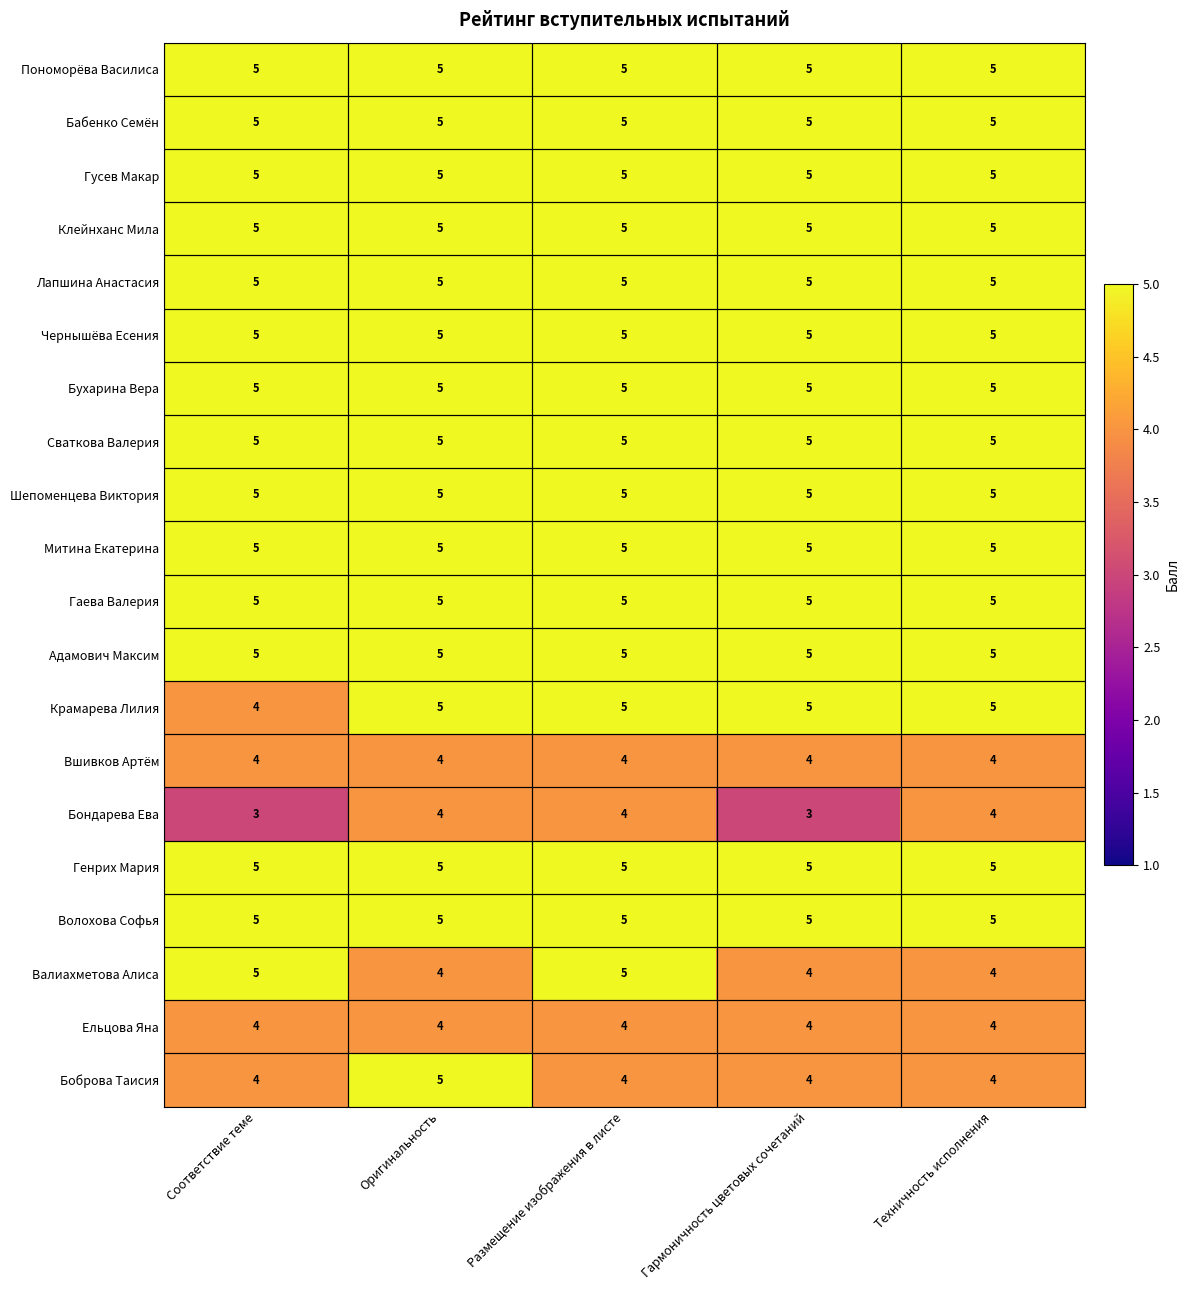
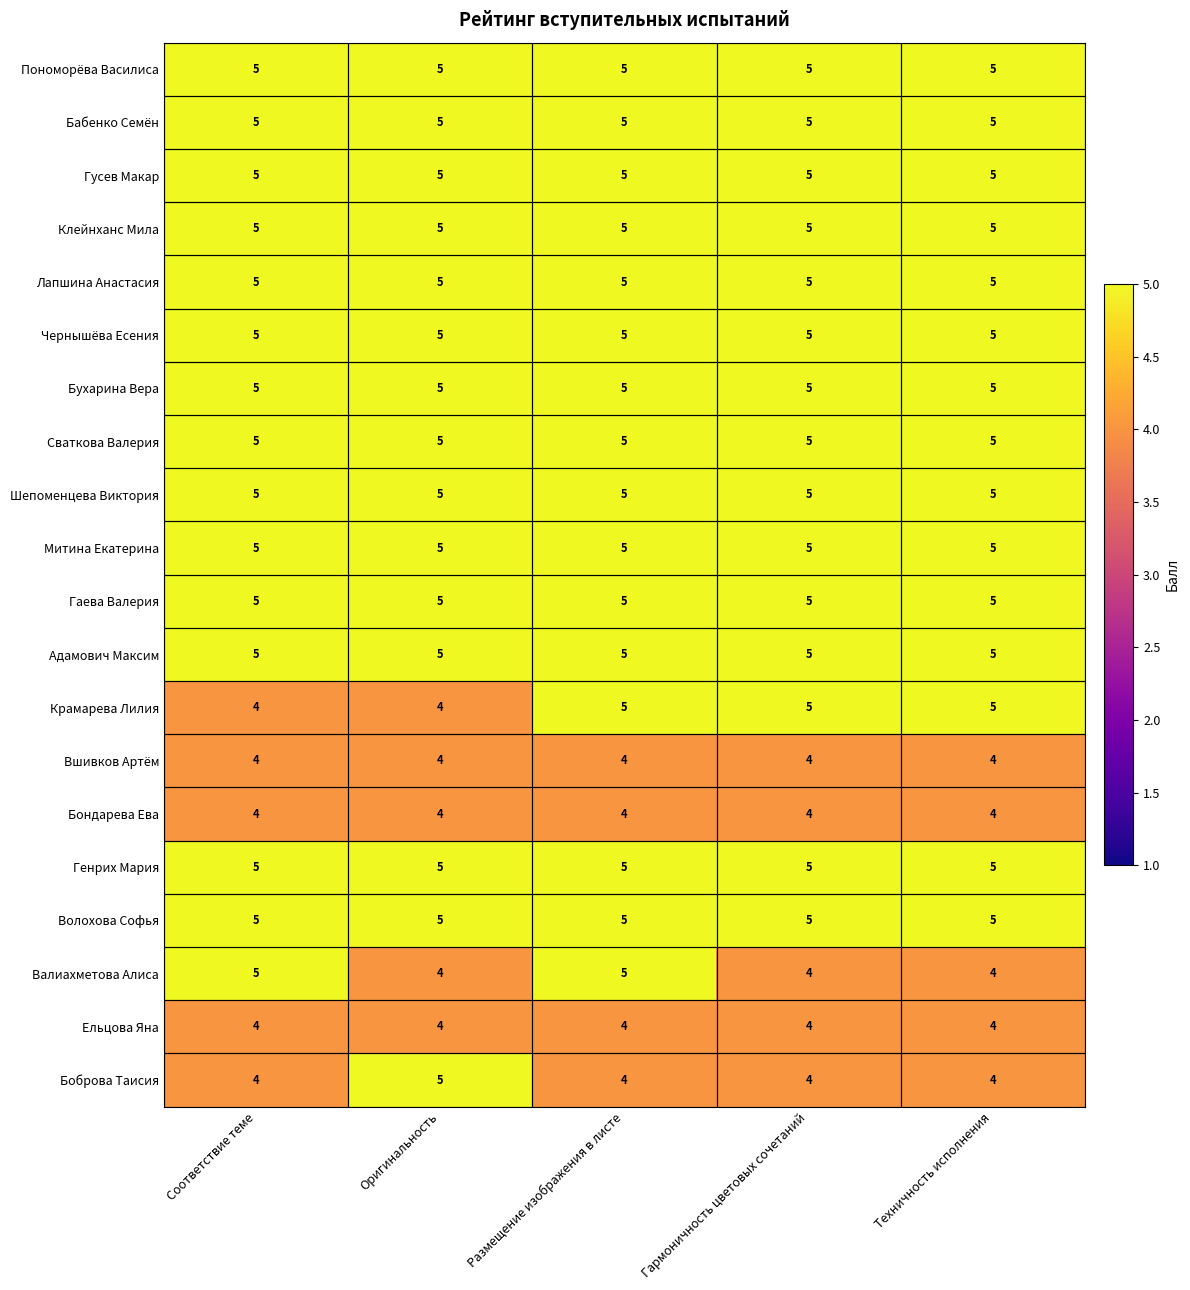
  {
    "Пономорёва Василиса": {
      "Соответствие теме": 5,
      "Оригинальность": 5,
      "Размещение изображения в листе": 5,
      "Гармоничность цветовых сочетаний": 5,
      "Техничность исполнения": 5
    },
    "Бабенко Семён": {
      "Соответствие теме": 5,
      "Оригинальность": 5,
      "Размещение изображения в листе": 5,
      "Гармоничность цветовых сочетаний": 5,
      "Техничность исполнения": 5
    },
    "Гусев Макар": {
      "Соответствие теме": 5,
      "Оригинальность": 5,
      "Размещение изображения в листе": 5,
      "Гармоничность цветовых сочетаний": 5,
      "Техничность исполнения": 5
    },
    "Клейнханс Мила": {
      "Соответствие теме": 5,
      "Оригинальность": 5,
      "Размещение изображения в листе": 5,
      "Гармоничность цветовых сочетаний": 5,
      "Техничность исполнения": 5
    },
    "Лапшина Анастасия": {
      "Соответствие теме": 5,
      "Оригинальность": 5,
      "Размещение изображения в листе": 5,
      "Гармоничность цветовых сочетаний": 5,
      "Техничность исполнения": 5
    },
    "Чернышёва Есения": {
      "Соответствие теме": 5,
      "Оригинальность": 5,
      "Размещение изображения в листе": 5,
      "Гармоничность цветовых сочетаний": 5,
      "Техничность исполнения": 5
    },
    "Бухарина Вера": {
      "Соответствие теме": 5,
      "Оригинальность": 5,
      "Размещение изображения в листе": 5,
      "Гармоничность цветовых сочетаний": 5,
      "Техничность исполнения": 5
    },
    "Сваткова Валерия": {
      "Соответствие теме": 5,
      "Оригинальность": 5,
      "Размещение изображения в листе": 5,
      "Гармоничность цветовых сочетаний": 5,
      "Техничность исполнения": 5
    },
    "Шепоменцева Виктория": {
      "Соответствие теме": 5,
      "Оригинальность": 5,
      "Размещение изображения в листе": 5,
      "Гармоничность цветовых сочетаний": 5,
      "Техничность исполнения": 5
    },
    "Митина Екатерина": {
      "Соответствие теме": 5,
      "Оригинальность": 5,
      "Размещение изображения в листе": 5,
      "Гармоничность цветовых сочетаний": 5,
      "Техничность исполнения": 5
    },
    "Гаева Валерия": {
      "Соответствие теме": 5,
      "Оригинальность": 5,
      "Размещение изображения в листе": 5,
      "Гармоничность цветовых сочетаний": 5,
      "Техничность исполнения": 5
    },
    "Адамович Максим": {
      "Соответствие теме": 5,
      "Оригинальность": 5,
      "Размещение изображения в листе": 5,
      "Гармоничность цветовых сочетаний": 5,
      "Техничность исполнения": 5
    },
    "Крамарева Лилия": {
      "Соответствие теме": 4,
-     "Оригинальность": 5,
+     "Оригинальность": 4,
      "Размещение изображения в листе": 5,
      "Гармоничность цветовых сочетаний": 5,
      "Техничность исполнения": 5
    },
    "Вшивков Артём": {
      "Соответствие теме": 4,
      "Оригинальность": 4,
      "Размещение изображения в листе": 4,
      "Гармоничность цветовых сочетаний": 4,
      "Техничность исполнения": 4
    },
    "Бондарева Ева": {
-     "Соответствие теме": 3,
+     "Соответствие теме": 4,
      "Оригинальность": 4,
      "Размещение изображения в листе": 4,
-     "Гармоничность цветовых сочетаний": 3,
+     "Гармоничность цветовых сочетаний": 4,
      "Техничность исполнения": 4
    },
    "Генрих Мария": {
      "Соответствие теме": 5,
      "Оригинальность": 5,
      "Размещение изображения в листе": 5,
      "Гармоничность цветовых сочетаний": 5,
      "Техничность исполнения": 5
    },
    "Волохова Софья": {
      "Соответствие теме": 5,
      "Оригинальность": 5,
      "Размещение изображения в листе": 5,
      "Гармоничность цветовых сочетаний": 5,
      "Техничность исполнения": 5
    },
    "Валиахметова Алиса": {
      "Соответствие теме": 5,
      "Оригинальность": 4,
      "Размещение изображения в листе": 5,
      "Гармоничность цветовых сочетаний": 4,
      "Техничность исполнения": 4
    },
    "Ельцова Яна": {
      "Соответствие теме": 4,
      "Оригинальность": 4,
      "Размещение изображения в листе": 4,
      "Гармоничность цветовых сочетаний": 4,
      "Техничность исполнения": 4
    },
    "Боброва Таисия": {
      "Соответствие теме": 4,
      "Оригинальность": 5,
      "Размещение изображения в листе": 4,
      "Гармоничность цветовых сочетаний": 4,
      "Техничность исполнения": 4
    }
  }
